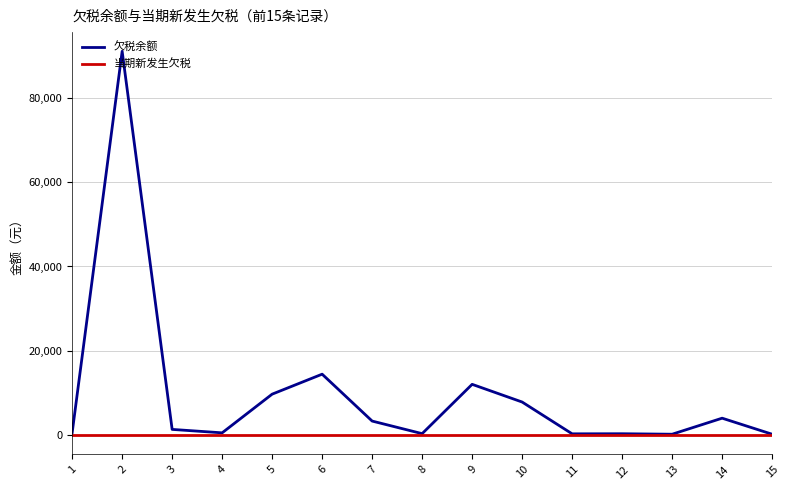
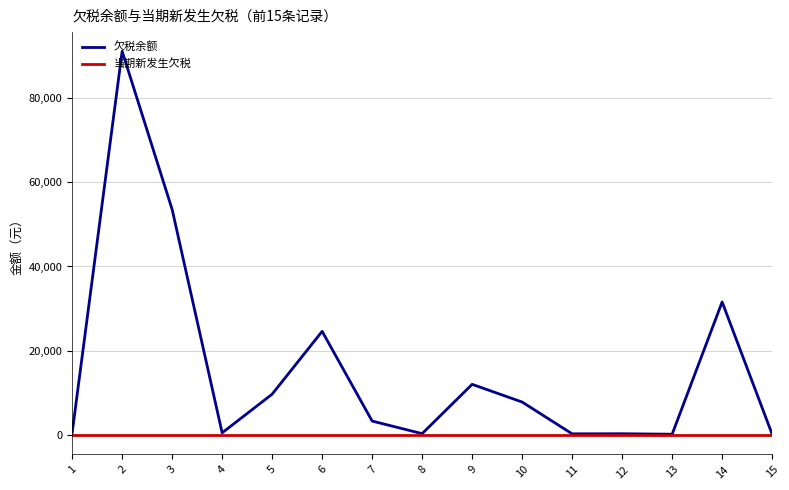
  {
    "欠税余额": {
      "2": "91,000",
-     "3": "1,000",
+     "3": "54,000",
      "5": "10,000",
-     "6": "14,000",
+     "6": "25,000",
      "7": "3,000",
      "9": "12,000",
      "10": "8,000",
-     "14": "4,000"
+     "14": "32,000"
    },
    "当期新发生欠税": {
      "2": "0",
      "3": "0",
      "5": "0",
      "6": "0",
      "7": "0",
      "9": "0",
      "10": "0",
      "14": "0"
    }
  }
